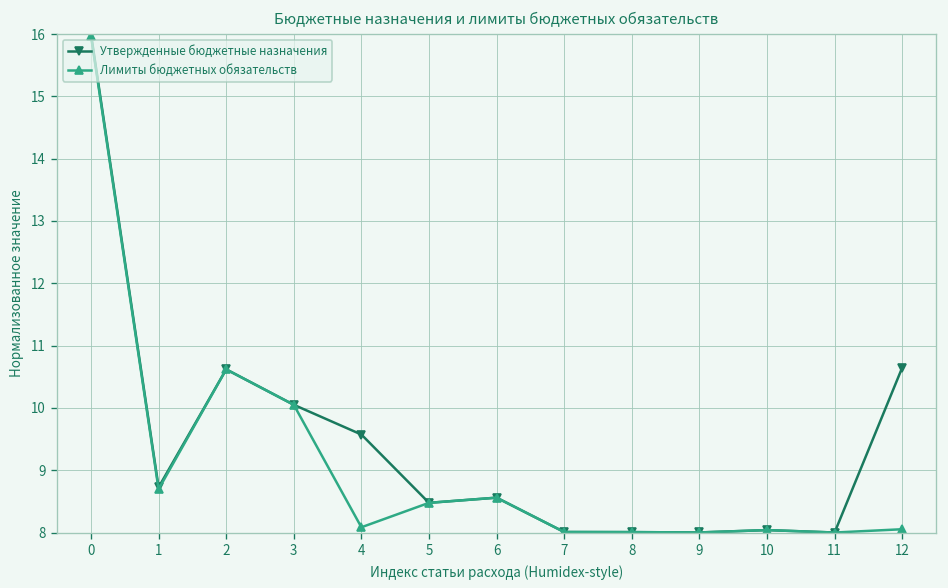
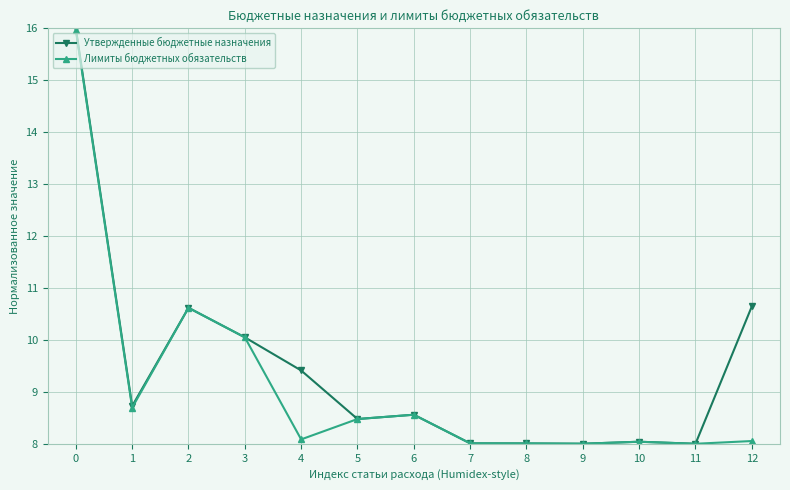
  {
    "Утвержденные бюджетные назначения": {
-     "4": 9.6,
+     "4": 9.4,
      "12": 10.6
    },
    "Лимиты бюджетных обязательств": {
      "4": 8.1,
      "12": 8.1
    }
  }
